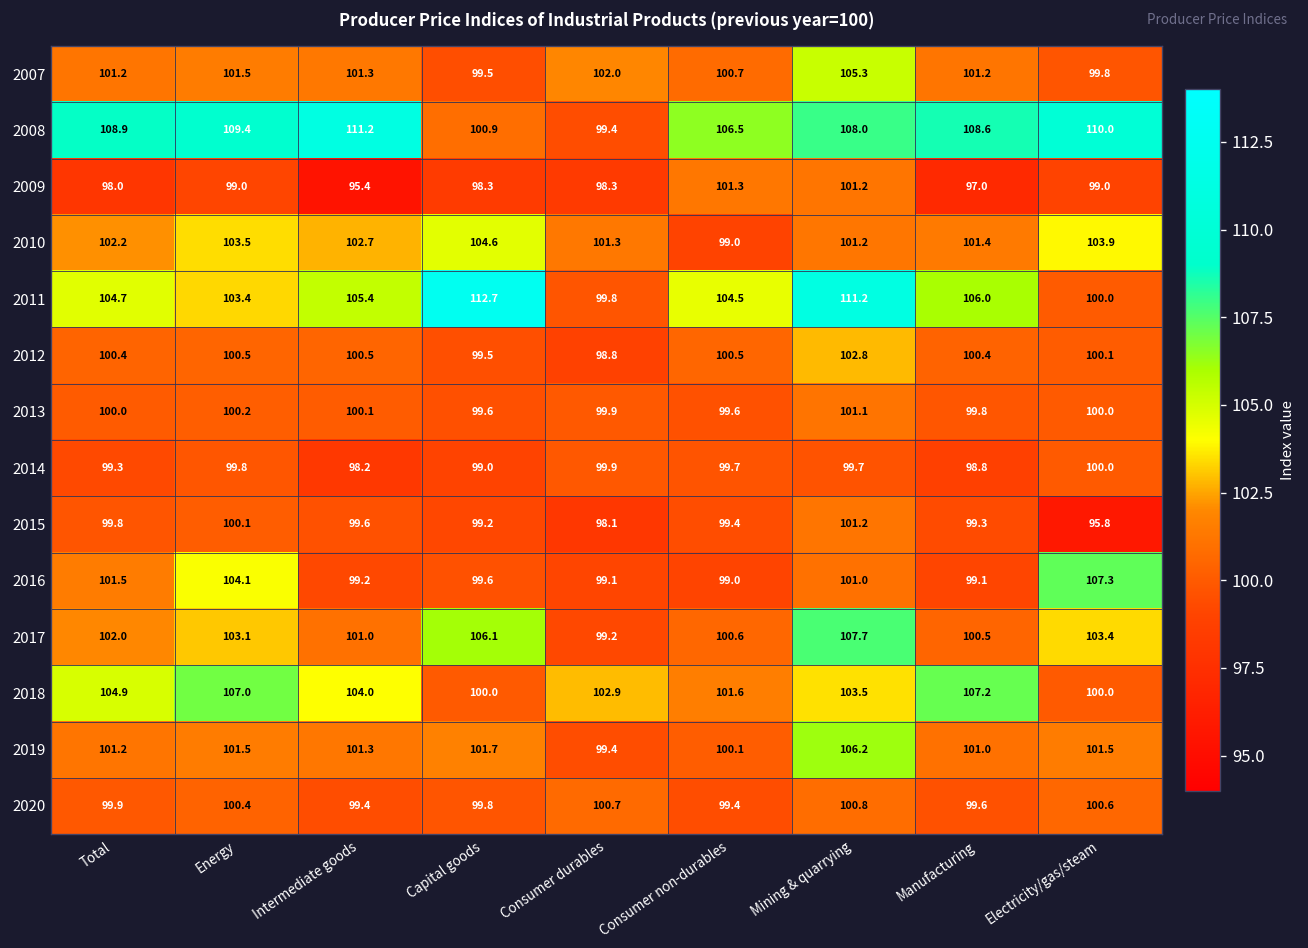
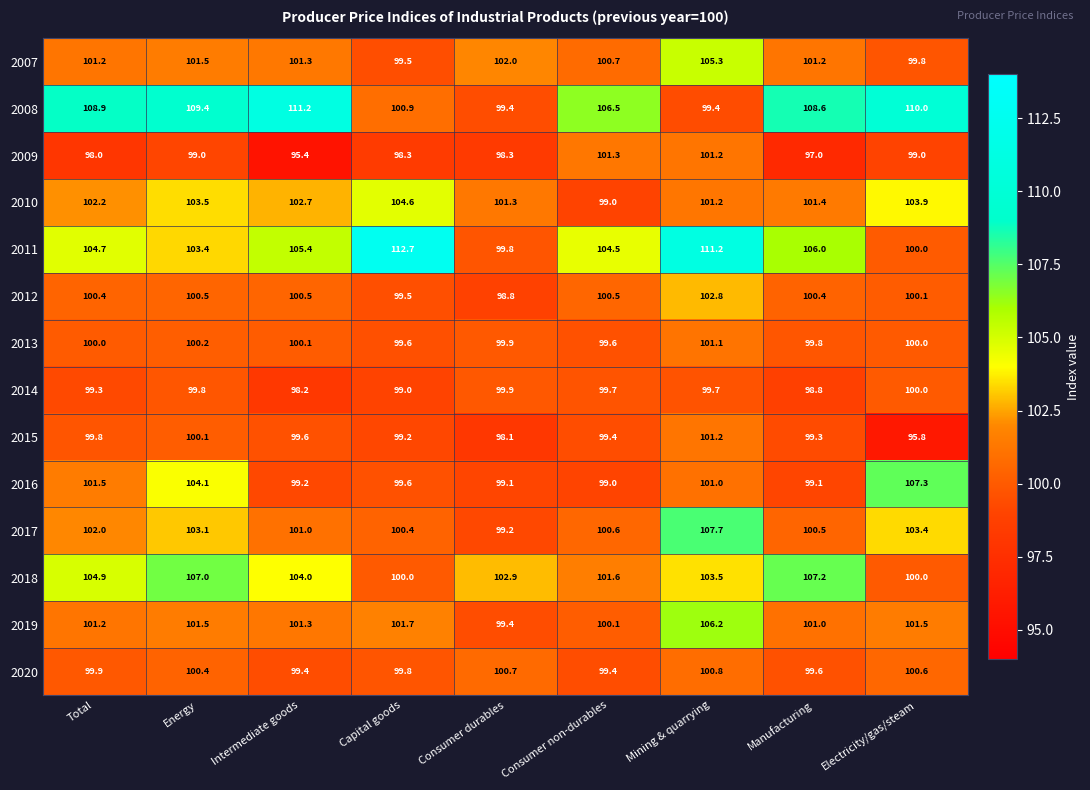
  {
    "2007": {
      "Total": 101.2,
      "Energy": 101.5,
      "Intermediate goods": 101.3,
      "Capital goods": 99.5,
      "Consumer durables": 102.0,
      "Consumer non-durables": 100.7,
      "Mining & quarrying": 105.3,
      "Manufacturing": 101.2,
      "Electricity/gas/steam": 99.8
    },
    "2008": {
      "Total": 108.9,
      "Energy": 109.4,
      "Intermediate goods": 111.2,
      "Capital goods": 100.9,
      "Consumer durables": 99.4,
      "Consumer non-durables": 106.5,
-     "Mining & quarrying": 108.0,
+     "Mining & quarrying": 99.4,
      "Manufacturing": 108.6,
      "Electricity/gas/steam": 110.0
    },
    "2009": {
      "Total": 98.0,
      "Energy": 99.0,
      "Intermediate goods": 95.4,
      "Capital goods": 98.3,
      "Consumer durables": 98.3,
      "Consumer non-durables": 101.3,
      "Mining & quarrying": 101.2,
      "Manufacturing": 97.0,
      "Electricity/gas/steam": 99.0
    },
    "2010": {
      "Total": 102.2,
      "Energy": 103.5,
      "Intermediate goods": 102.7,
      "Capital goods": 104.6,
      "Consumer durables": 101.3,
      "Consumer non-durables": 99.0,
      "Mining & quarrying": 101.2,
      "Manufacturing": 101.4,
      "Electricity/gas/steam": 103.9
    },
    "2011": {
      "Total": 104.7,
      "Energy": 103.4,
      "Intermediate goods": 105.4,
      "Capital goods": 112.7,
      "Consumer durables": 99.8,
      "Consumer non-durables": 104.5,
      "Mining & quarrying": 111.2,
      "Manufacturing": 106.0,
      "Electricity/gas/steam": 100.0
    },
    "2012": {
      "Total": 100.4,
      "Energy": 100.5,
      "Intermediate goods": 100.5,
      "Capital goods": 99.5,
      "Consumer durables": 98.8,
      "Consumer non-durables": 100.5,
      "Mining & quarrying": 102.8,
      "Manufacturing": 100.4,
      "Electricity/gas/steam": 100.1
    },
    "2013": {
      "Total": 100.0,
      "Energy": 100.2,
      "Intermediate goods": 100.1,
      "Capital goods": 99.6,
      "Consumer durables": 99.9,
      "Consumer non-durables": 99.6,
      "Mining & quarrying": 101.1,
      "Manufacturing": 99.8,
      "Electricity/gas/steam": 100.0
    },
    "2014": {
      "Total": 99.3,
      "Energy": 99.8,
      "Intermediate goods": 98.2,
      "Capital goods": 99.0,
      "Consumer durables": 99.9,
      "Consumer non-durables": 99.7,
      "Mining & quarrying": 99.7,
      "Manufacturing": 98.8,
      "Electricity/gas/steam": 100.0
    },
    "2015": {
      "Total": 99.8,
      "Energy": 100.1,
      "Intermediate goods": 99.6,
      "Capital goods": 99.2,
      "Consumer durables": 98.1,
      "Consumer non-durables": 99.4,
      "Mining & quarrying": 101.2,
      "Manufacturing": 99.3,
      "Electricity/gas/steam": 95.8
    },
    "2016": {
      "Total": 101.5,
      "Energy": 104.1,
      "Intermediate goods": 99.2,
      "Capital goods": 99.6,
      "Consumer durables": 99.1,
      "Consumer non-durables": 99.0,
      "Mining & quarrying": 101.0,
      "Manufacturing": 99.1,
      "Electricity/gas/steam": 107.3
    },
    "2017": {
      "Total": 102.0,
      "Energy": 103.1,
      "Intermediate goods": 101.0,
-     "Capital goods": 106.1,
+     "Capital goods": 100.4,
      "Consumer durables": 99.2,
      "Consumer non-durables": 100.6,
      "Mining & quarrying": 107.7,
      "Manufacturing": 100.5,
      "Electricity/gas/steam": 103.4
    },
    "2018": {
      "Total": 104.9,
      "Energy": 107.0,
      "Intermediate goods": 104.0,
      "Capital goods": 100.0,
      "Consumer durables": 102.9,
      "Consumer non-durables": 101.6,
      "Mining & quarrying": 103.5,
      "Manufacturing": 107.2,
      "Electricity/gas/steam": 100.0
    },
    "2019": {
      "Total": 101.2,
      "Energy": 101.5,
      "Intermediate goods": 101.3,
      "Capital goods": 101.7,
      "Consumer durables": 99.4,
      "Consumer non-durables": 100.1,
      "Mining & quarrying": 106.2,
      "Manufacturing": 101.0,
      "Electricity/gas/steam": 101.5
    },
    "2020": {
      "Total": 99.9,
      "Energy": 100.4,
      "Intermediate goods": 99.4,
      "Capital goods": 99.8,
      "Consumer durables": 100.7,
      "Consumer non-durables": 99.4,
      "Mining & quarrying": 100.8,
      "Manufacturing": 99.6,
      "Electricity/gas/steam": 100.6
    }
  }
